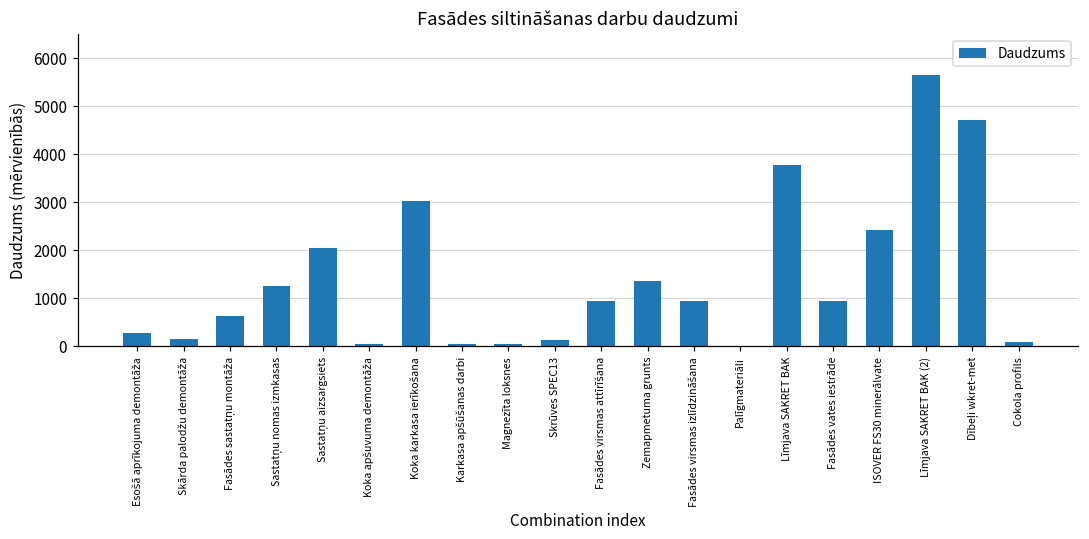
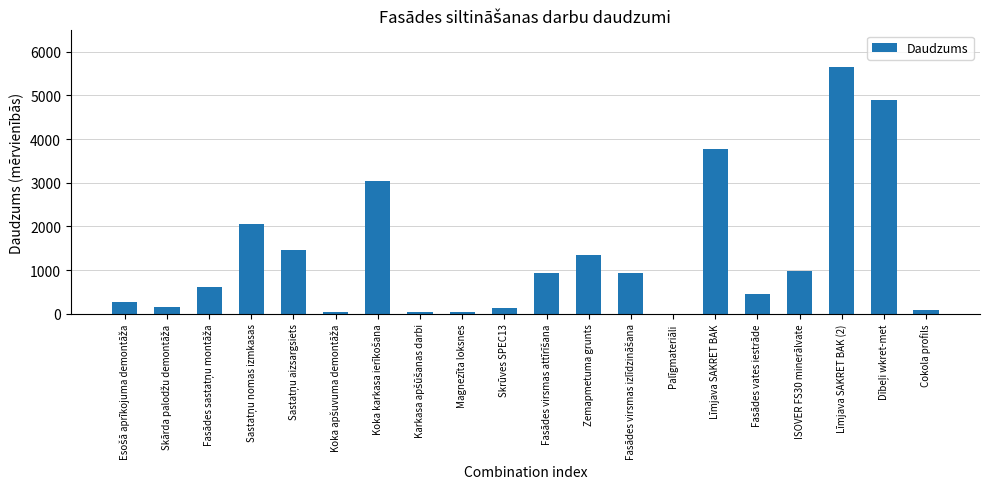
  {
    "Esošā aprīkojuma demontāža": 300,
    "Skārda palodžu demontāža": 200,
    "Fasādes sastatņu montāža": 600,
-   "Sastatņu nomas izmkasas": 1300,
-   "Sastatņu aizsargsiets": 2000,
+   "Sastatņu nomas izmkasas": 2000,
+   "Sastatņu aizsargsiets": 1500,
    "Koka karkasa ierīkošana": 3000,
    "Skrūves SPEC13": 100,
    "Fasādes virsmas attīrīšana": 900,
    "Zemapmetuma grunts": 1400,
    "Fasādes virsmas izlīdzināšana": 900,
    "Līmjava SAKRET BAK": 3800,
-   "Fasādes vates iestrāde": 900,
-   "ISOVER FS30 minerālvate": 2400,
+   "Fasādes vates iestrāde": 400,
+   "ISOVER FS30 minerālvate": 1000,
    "Līmjava SAKRET BAK (2)": 5600,
-   "Dībeļi wkret-met": 4700,
+   "Dībeļi wkret-met": 4900,
    "Cokola profils": 100
  }
